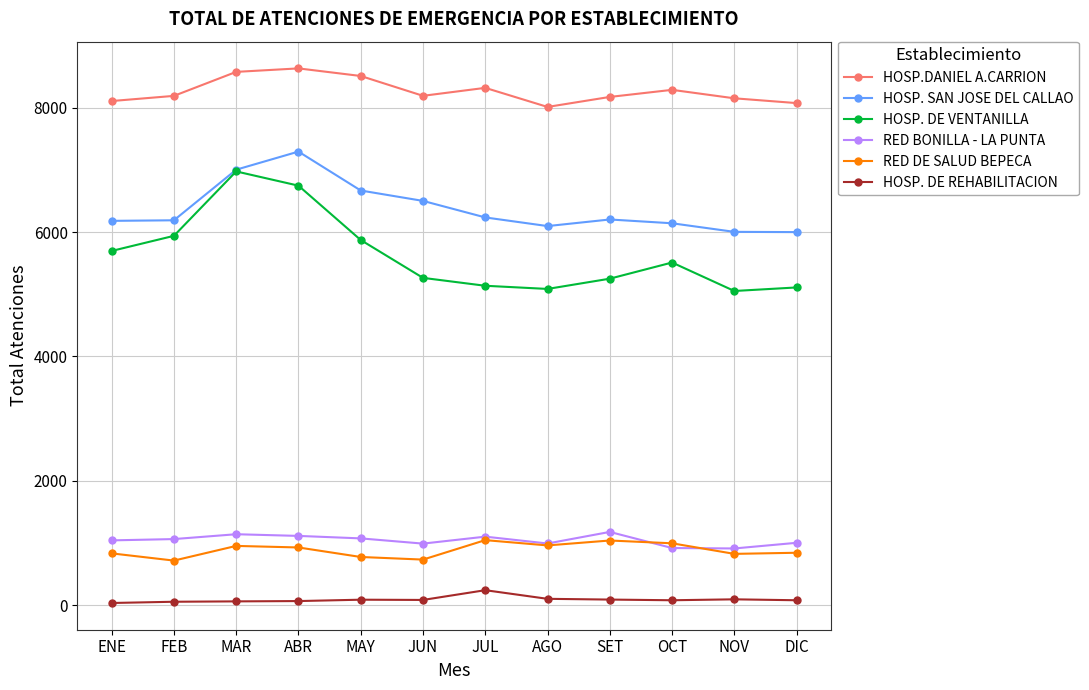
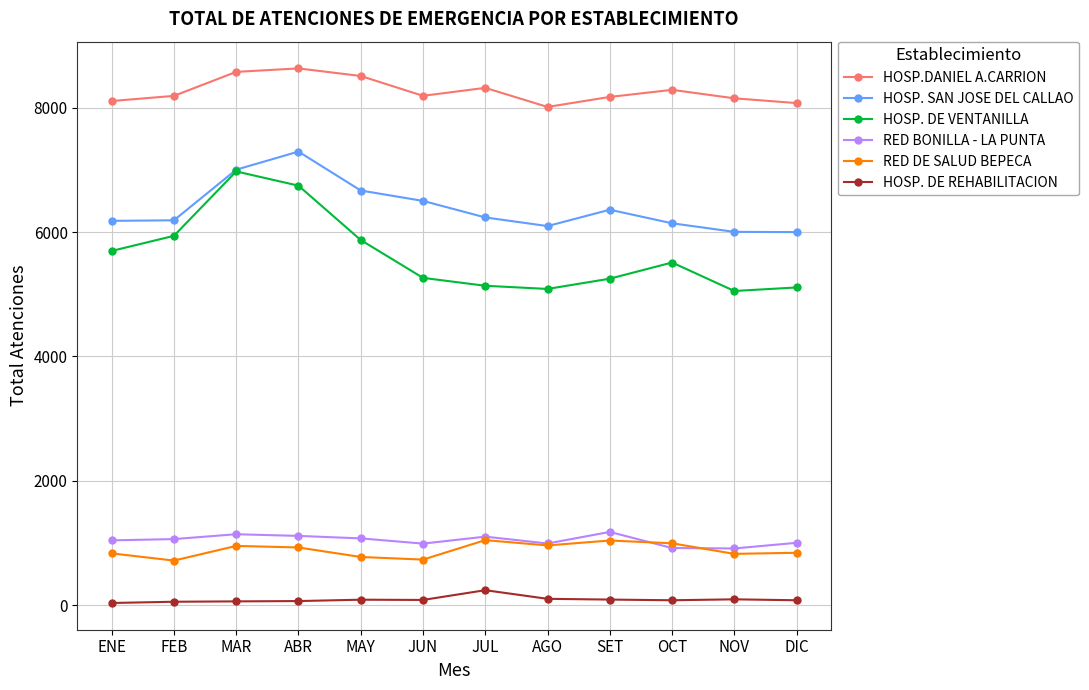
  {
    "HOSP.DANIEL A.CARRION": {
      "ENE": 8100,
      "FEB": 8200,
      "MAR": 8600,
      "ABR": 8600,
      "MAY": 8500,
      "JUN": 8200,
      "JUL": 8300,
      "AGO": 8000,
      "SET": 8200,
      "OCT": 8300,
      "NOV": 8200,
      "DIC": 8100
    },
    "HOSP. SAN JOSE DEL CALLAO": {
      "ENE": 6200,
      "FEB": 6200,
      "ABR": 7300,
      "MAY": 6700,
      "JUN": 6500,
      "JUL": 6200,
      "AGO": 6100,
-     "SET": 6200,
+     "SET": 6400,
      "OCT": 6100,
      "NOV": 6000,
      "DIC": 6000
    },
    "HOSP. DE VENTANILLA": {
      "ENE": 5700,
      "FEB": 5900,
      "ABR": 6700,
      "MAY": 5900,
      "JUN": 5300,
      "JUL": 5100,
      "AGO": 5100,
      "SET": 5300,
      "OCT": 5500,
      "NOV": 5100,
      "DIC": 5100
    },
    "RED BONILLA - LA PUNTA": {
      "ENE": 1000,
      "FEB": 1100,
      "MAR": 1100,
      "ABR": 1100,
      "MAY": 1100,
      "JUN": 1000,
      "JUL": 1100,
      "SET": 1200,
      "OCT": 900,
      "NOV": 900,
      "DIC": 1000
    },
    "RED DE SALUD BEPECA": {
      "ENE": 800,
      "FEB": 700,
      "MAR": 1000,
      "ABR": 900,
      "MAY": 800,
      "JUN": 700,
      "JUL": 1000,
      "SET": 1000,
      "OCT": 1000,
      "NOV": 800,
      "DIC": 800
    },
    "HOSP. DE REHABILITACION": {
      "ENE": 0,
      "FEB": 100,
      "MAR": 100,
      "ABR": 100,
      "MAY": 100,
      "JUN": 100,
      "JUL": 200,
      "AGO": 100,
      "SET": 100,
      "OCT": 100,
      "NOV": 100,
      "DIC": 100
    }
  }
